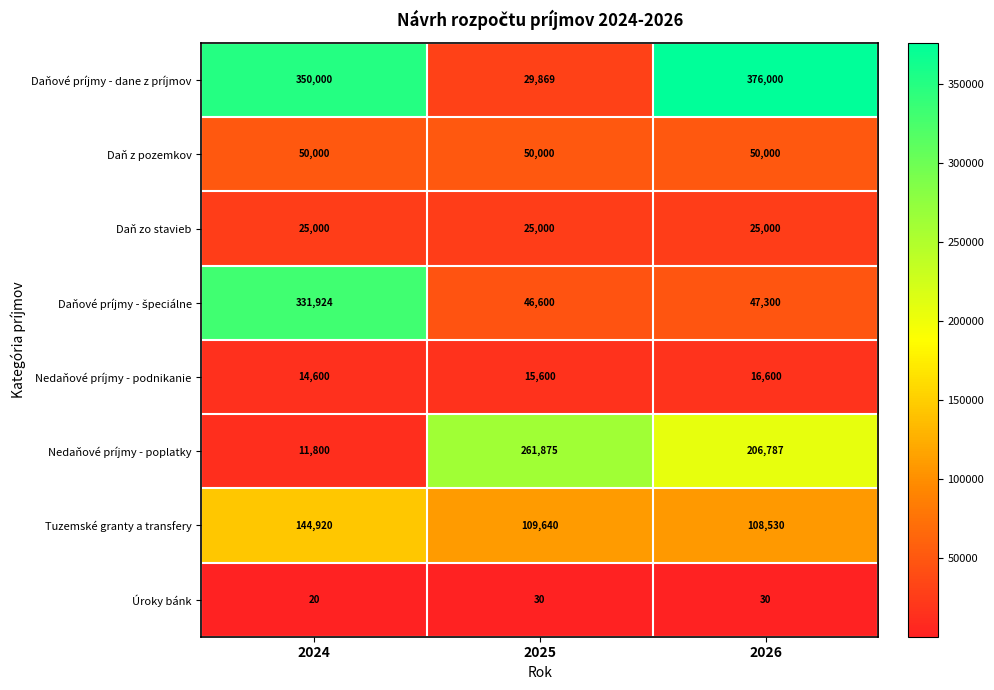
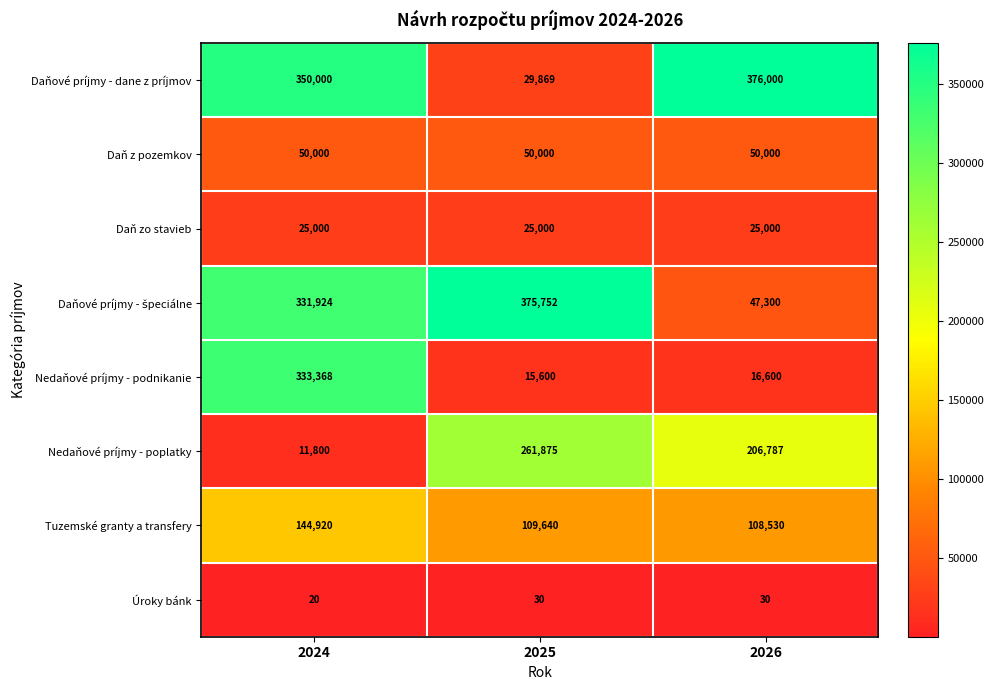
  {
    "Daňové príjmy - dane z príjmov": {
      "2024": "350,000",
      "2025": "29,869",
      "2026": "376,000"
    },
    "Daň z pozemkov": {
      "2024": "50,000",
      "2025": "50,000",
      "2026": "50,000"
    },
    "Daň zo stavieb": {
      "2024": "25,000",
      "2025": "25,000",
      "2026": "25,000"
    },
    "Daňové príjmy - špeciálne": {
      "2024": "331,924",
-     "2025": "46,600",
+     "2025": "375,752",
      "2026": "47,300"
    },
    "Nedaňové príjmy - podnikanie": {
-     "2024": "14,600",
+     "2024": "333,368",
      "2025": "15,600",
      "2026": "16,600"
    },
    "Nedaňové príjmy - poplatky": {
      "2024": "11,800",
      "2025": "261,875",
      "2026": "206,787"
    },
    "Tuzemské granty a transfery": {
      "2024": "144,920",
      "2025": "109,640",
      "2026": "108,530"
    },
    "Úroky bánk": {
      "2024": "20",
      "2025": "30",
      "2026": "30"
    }
  }
